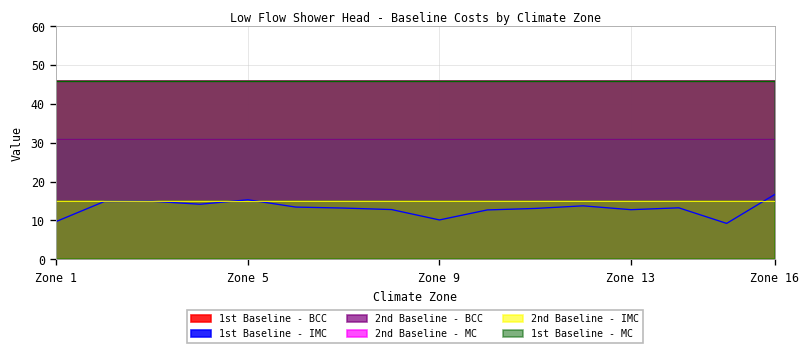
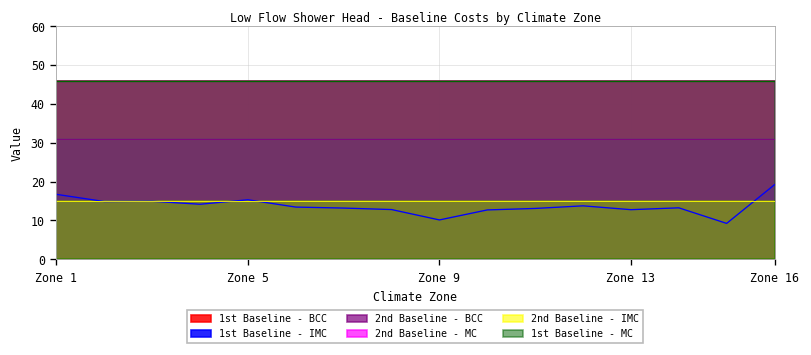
  {
    "1st Baseline - MC": {
      "Zone 1": 46,
      "Zone 5": 46,
      "Zone 9": 46,
      "Zone 13": 46,
      "Zone 16": 46
    },
    "1st Baseline - IMC": {
-     "Zone 1": 10,
+     "Zone 1": 17,
      "Zone 9": 10,
      "Zone 13": 13,
-     "Zone 16": 17
+     "Zone 16": 19
    },
    "2nd Baseline - BCC": {
      "Zone 1": 31,
      "Zone 5": 31,
      "Zone 9": 31,
      "Zone 13": 31,
      "Zone 16": 31
    },
    "2nd Baseline - IMC": {
      "Zone 1": 15,
      "Zone 9": 15,
      "Zone 13": 15,
      "Zone 16": 15
    }
  }
